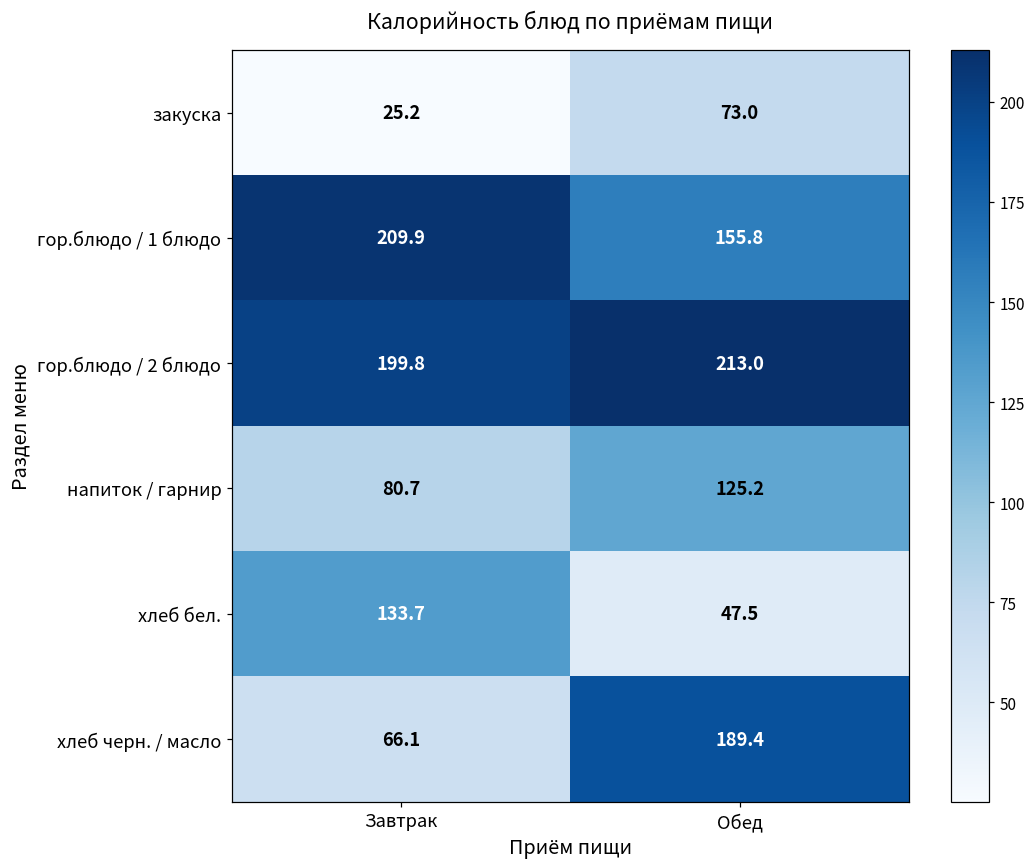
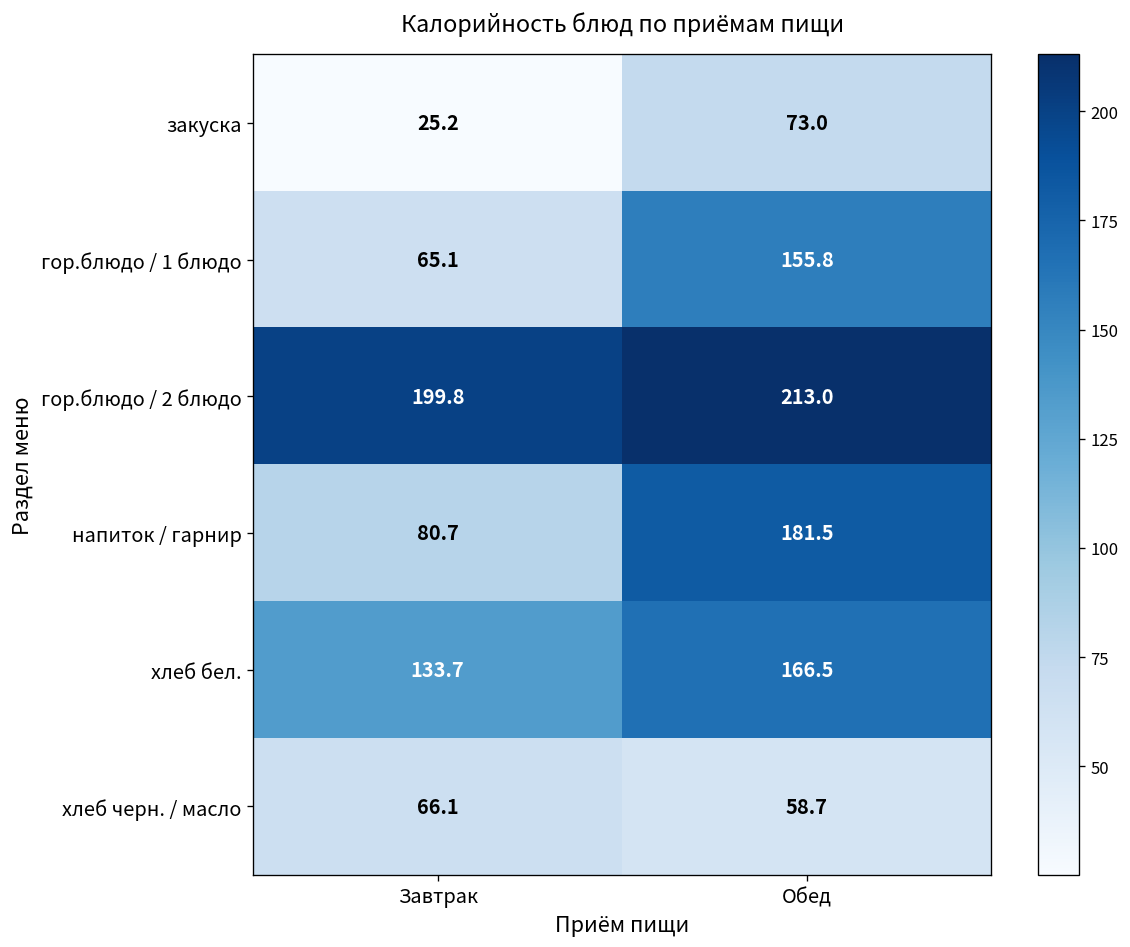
  {
    "закуска": {
      "Завтрак": 25.2,
      "Обед": 73.0
    },
    "гор.блюдо / 1 блюдо": {
-     "Завтрак": 209.9,
+     "Завтрак": 65.1,
      "Обед": 155.8
    },
    "гор.блюдо / 2 блюдо": {
      "Завтрак": 199.8,
      "Обед": 213.0
    },
    "напиток / гарнир": {
      "Завтрак": 80.7,
-     "Обед": 125.2
+     "Обед": 181.5
    },
    "хлеб бел.": {
      "Завтрак": 133.7,
-     "Обед": 47.5
+     "Обед": 166.5
    },
    "хлеб черн. / масло": {
      "Завтрак": 66.1,
-     "Обед": 189.4
+     "Обед": 58.7
    }
  }
